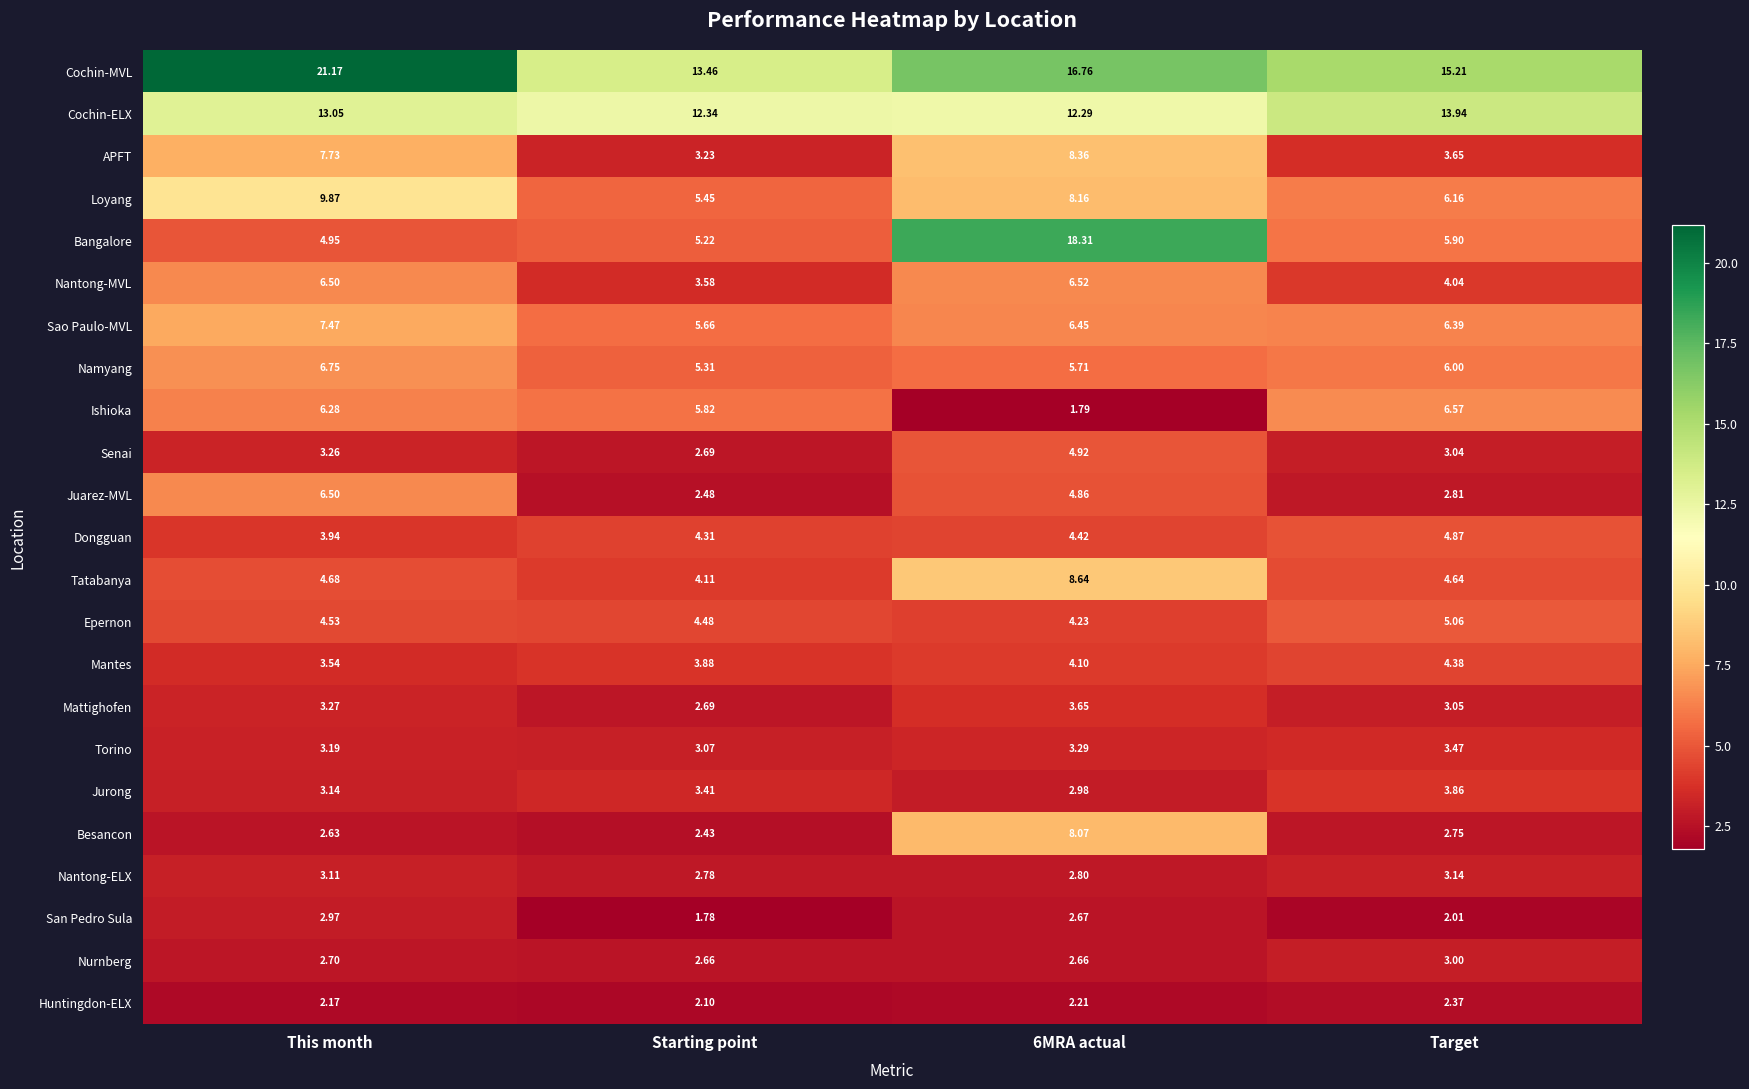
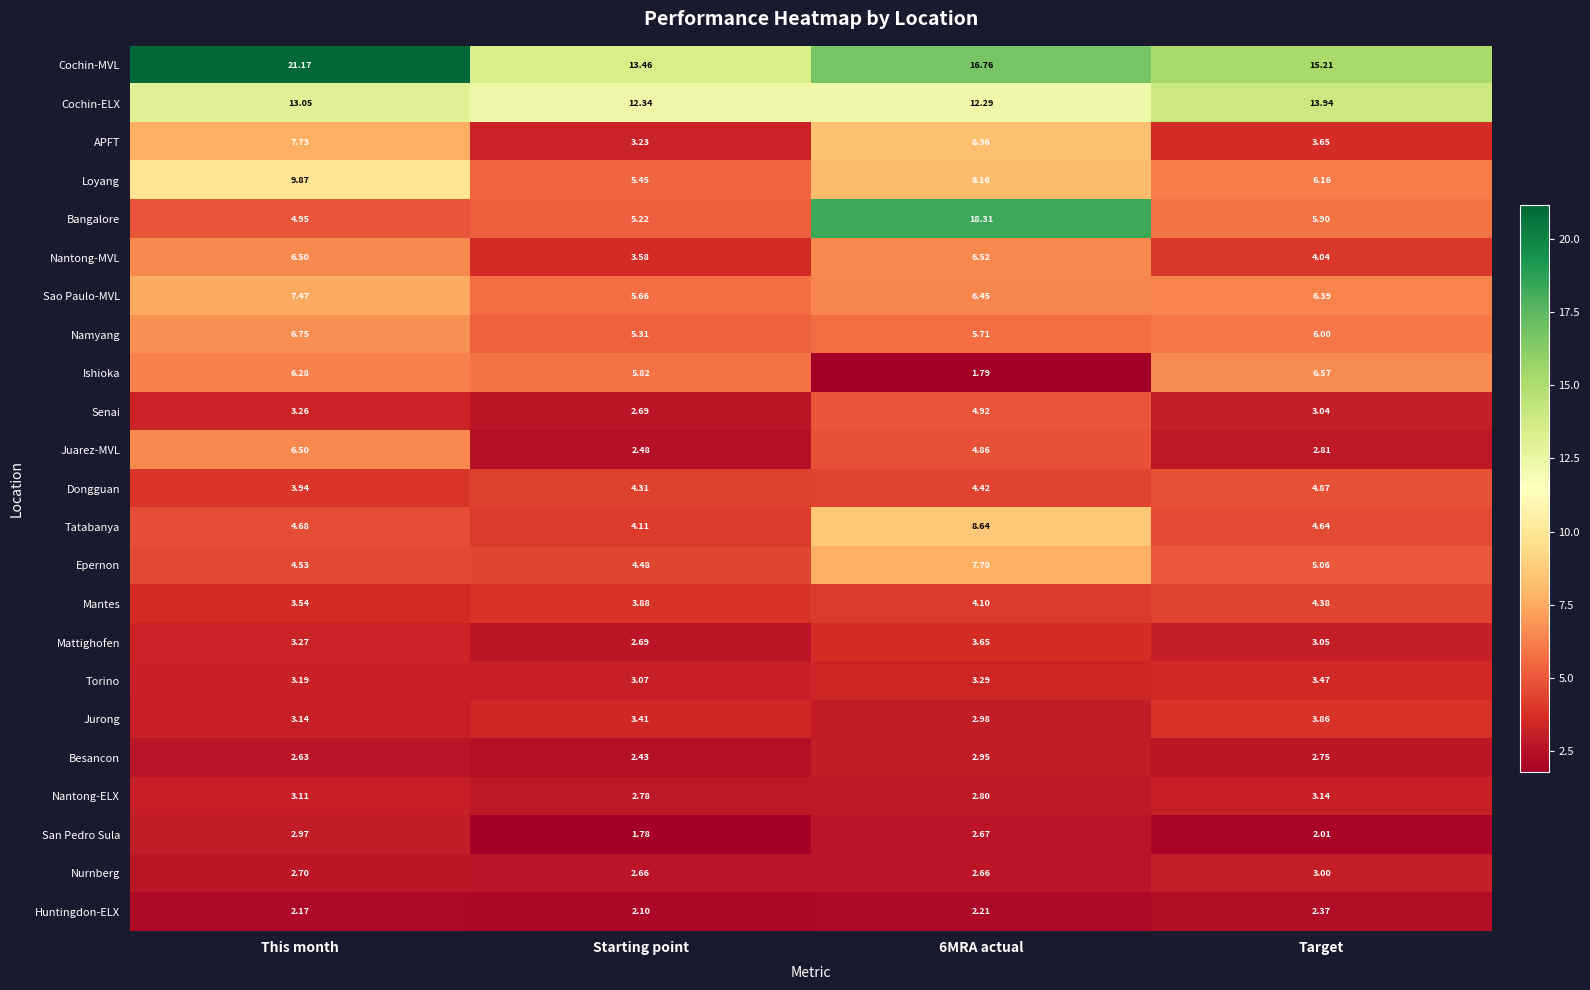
  {
    "Cochin-MVL": {
      "This month": 21.17,
      "Starting point": 13.46,
      "6MRA actual": 16.76,
      "Target": 15.21
    },
    "Cochin-ELX": {
      "This month": 13.05,
      "Starting point": 12.34,
      "6MRA actual": 12.29,
      "Target": 13.94
    },
    "APFT": {
      "This month": 7.73,
      "Starting point": 3.23,
      "6MRA actual": 8.36,
      "Target": 3.65
    },
    "Loyang": {
      "This month": 9.87,
      "Starting point": 5.45,
      "6MRA actual": 8.16,
      "Target": 6.16
    },
    "Bangalore": {
      "This month": 4.95,
      "Starting point": 5.22,
      "6MRA actual": 18.31,
      "Target": 5.90
    },
    "Nantong-MVL": {
      "This month": 6.50,
      "Starting point": 3.58,
      "6MRA actual": 6.52,
      "Target": 4.04
    },
    "Sao Paulo-MVL": {
      "This month": 7.47,
      "Starting point": 5.66,
      "6MRA actual": 6.45,
      "Target": 6.39
    },
    "Namyang": {
      "This month": 6.75,
      "Starting point": 5.31,
      "6MRA actual": 5.71,
      "Target": 6.00
    },
    "Ishioka": {
      "This month": 6.28,
      "Starting point": 5.82,
      "6MRA actual": 1.79,
      "Target": 6.57
    },
    "Senai": {
      "This month": 3.26,
      "Starting point": 2.69,
      "6MRA actual": 4.92,
      "Target": 3.04
    },
    "Juarez-MVL": {
      "This month": 6.50,
      "Starting point": 2.48,
      "6MRA actual": 4.86,
      "Target": 2.81
    },
    "Dongguan": {
      "This month": 3.94,
      "Starting point": 4.31,
      "6MRA actual": 4.42,
      "Target": 4.87
    },
    "Tatabanya": {
      "This month": 4.68,
      "Starting point": 4.11,
      "6MRA actual": 8.64,
      "Target": 4.64
    },
    "Epernon": {
      "This month": 4.53,
      "Starting point": 4.48,
-     "6MRA actual": 4.23,
+     "6MRA actual": 7.70,
      "Target": 5.06
    },
    "Mantes": {
      "This month": 3.54,
      "Starting point": 3.88,
      "6MRA actual": 4.10,
      "Target": 4.38
    },
    "Mattighofen": {
      "This month": 3.27,
      "Starting point": 2.69,
      "6MRA actual": 3.65,
      "Target": 3.05
    },
    "Torino": {
      "This month": 3.19,
      "Starting point": 3.07,
      "6MRA actual": 3.29,
      "Target": 3.47
    },
    "Jurong": {
      "This month": 3.14,
      "Starting point": 3.41,
      "6MRA actual": 2.98,
      "Target": 3.86
    },
    "Besancon": {
      "This month": 2.63,
      "Starting point": 2.43,
-     "6MRA actual": 8.07,
+     "6MRA actual": 2.95,
      "Target": 2.75
    },
    "Nantong-ELX": {
      "This month": 3.11,
      "Starting point": 2.78,
      "6MRA actual": 2.80,
      "Target": 3.14
    },
    "San Pedro Sula": {
      "This month": 2.97,
      "Starting point": 1.78,
      "6MRA actual": 2.67,
      "Target": 2.01
    },
    "Nurnberg": {
      "This month": 2.70,
      "Starting point": 2.66,
      "6MRA actual": 2.66,
      "Target": 3.00
    },
    "Huntingdon-ELX": {
      "This month": 2.17,
      "Starting point": 2.10,
      "6MRA actual": 2.21,
      "Target": 2.37
    }
  }
